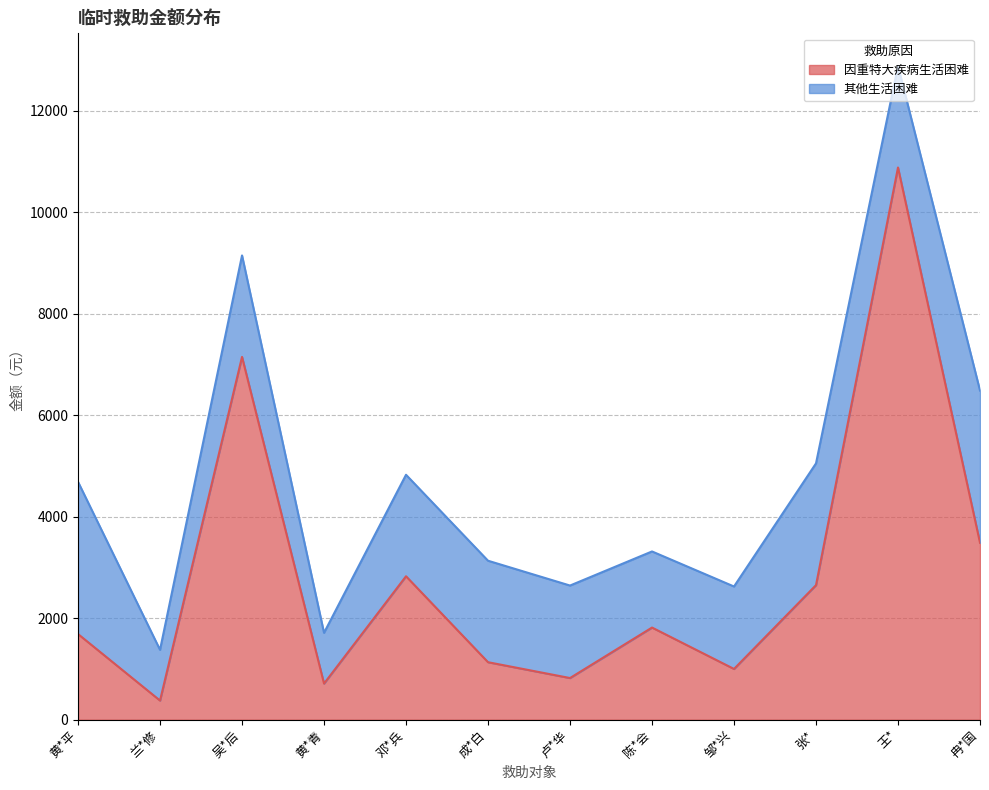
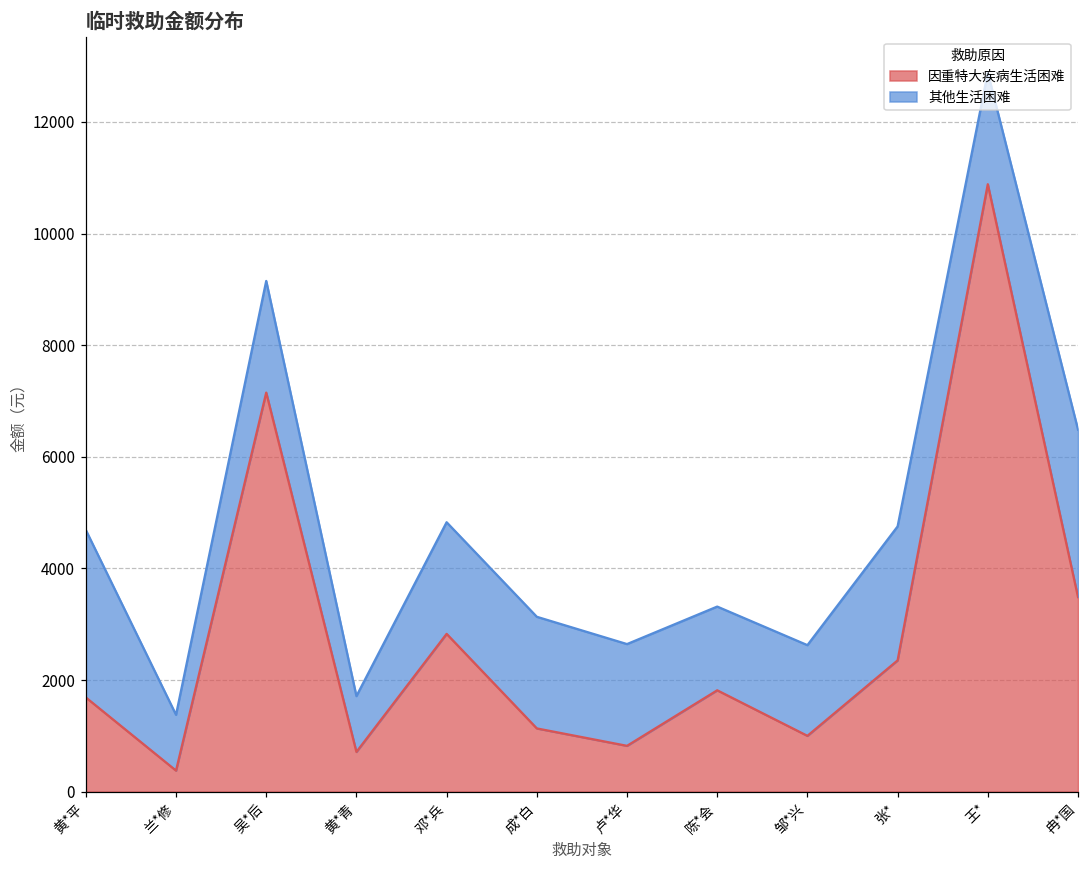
  {
    "因重特大疾病生活困难": {
      "黄*平": 1700,
      "兰*修": 400,
      "吴*后": 7200,
      "黄*青": 700,
      "邓*兵": 2800,
      "成*白": 1100,
      "卢*华": 800,
      "陈*会": 1800,
      "邹*兴": 1000,
-     "张*": 2700,
+     "张*": 2400,
      "王*": 10900,
      "冉*国": 3500
    },
    "其他生活困难": {
      "黄*平": 3000,
      "兰*修": 1000,
      "吴*后": 2000,
      "黄*青": 1000,
      "邓*兵": 2000,
      "成*白": 2000,
      "卢*华": 1800,
      "陈*会": 1500,
      "邹*兴": 1600,
      "张*": 2400,
      "冉*国": 3000
    }
  }
